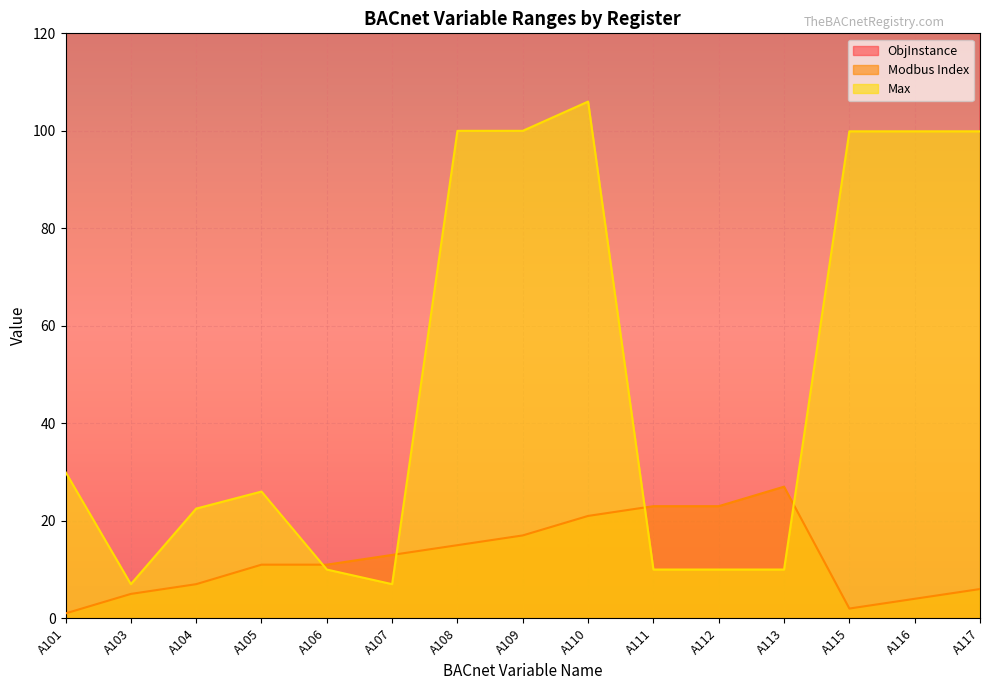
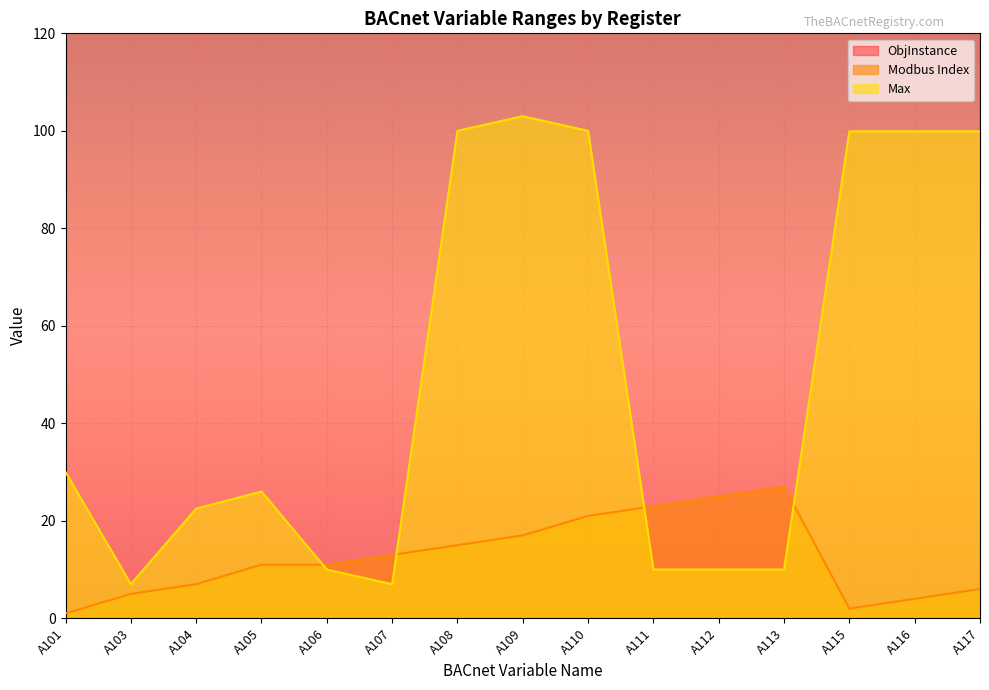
  {
    "Modbus Index": {
      "A101": 1,
      "A103": 5,
      "A104": 7,
      "A105": 11,
      "A106": 11,
      "A107": 13,
      "A108": 15,
      "A109": 17,
      "A110": 21,
      "A111": 23,
-     "A112": 23,
+     "A112": 25,
      "A113": 27,
      "A115": 2,
      "A116": 4,
      "A117": 6
    },
    "Max": {
      "A101": 30,
      "A103": 7,
      "A104": 23,
      "A105": 26,
      "A106": 10,
      "A107": 7,
      "A108": 100,
-     "A109": 100,
-     "A110": 106,
+     "A109": 103,
+     "A110": 100,
      "A111": 10,
      "A112": 10,
      "A113": 10,
      "A115": 100,
      "A116": 100,
      "A117": 100
    }
  }
